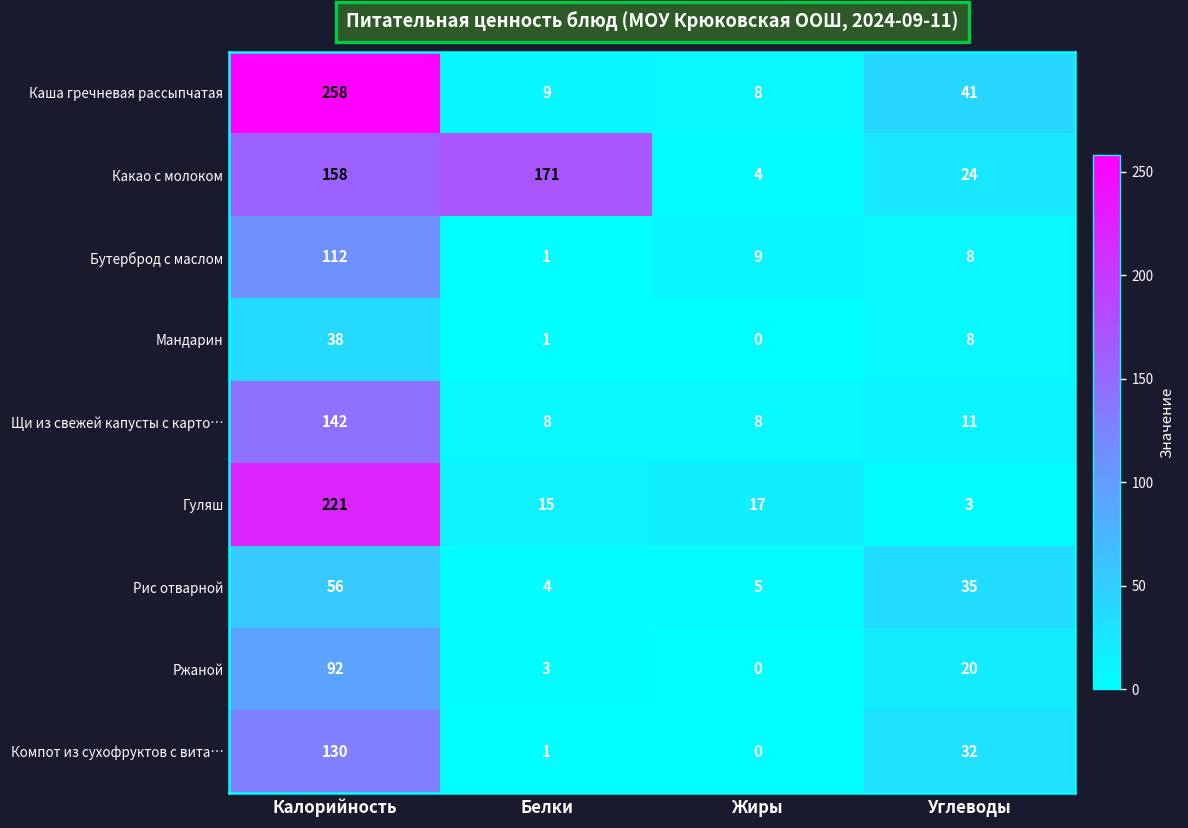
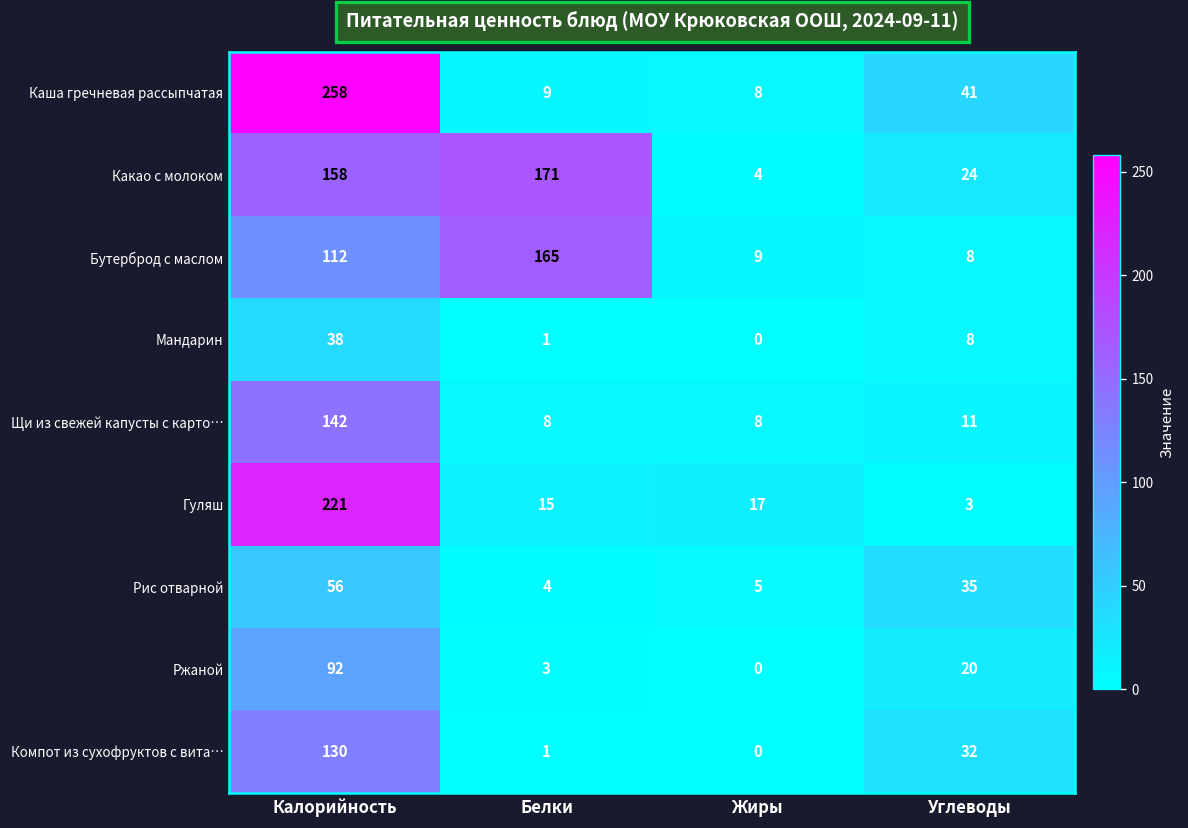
  {
    "Каша гречневая рассыпчатая": {
      "Калорийность": 258,
      "Белки": 9,
      "Жиры": 8,
      "Углеводы": 41
    },
    "Какао с молоком": {
      "Калорийность": 158,
      "Белки": 171,
      "Жиры": 4,
      "Углеводы": 24
    },
    "Бутерброд с маслом": {
      "Калорийность": 112,
-     "Белки": 1,
+     "Белки": 165,
      "Жиры": 9,
      "Углеводы": 8
    },
    "Мандарин": {
      "Калорийность": 38,
      "Белки": 1,
      "Жиры": 0,
      "Углеводы": 8
    },
    "Щи из свежей капусты с карто…": {
      "Калорийность": 142,
      "Белки": 8,
      "Жиры": 8,
      "Углеводы": 11
    },
    "Гуляш": {
      "Калорийность": 221,
      "Белки": 15,
      "Жиры": 17,
      "Углеводы": 3
    },
    "Рис отварной": {
      "Калорийность": 56,
      "Белки": 4,
      "Жиры": 5,
      "Углеводы": 35
    },
    "Ржаной": {
      "Калорийность": 92,
      "Белки": 3,
      "Жиры": 0,
      "Углеводы": 20
    },
    "Компот из сухофруктов с вита…": {
      "Калорийность": 130,
      "Белки": 1,
      "Жиры": 0,
      "Углеводы": 32
    }
  }
